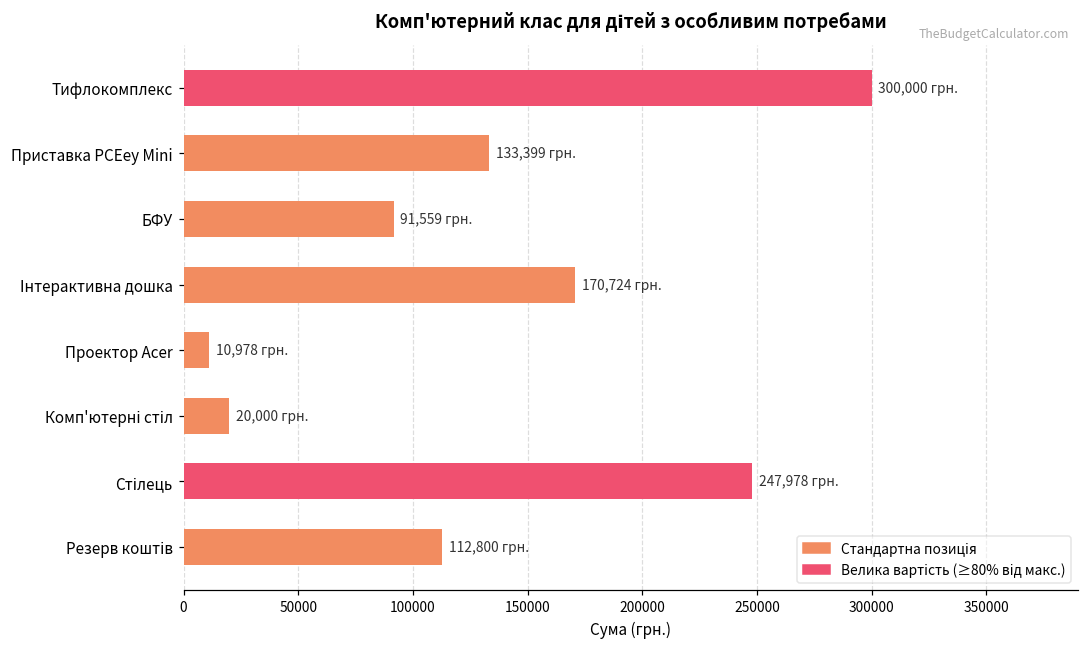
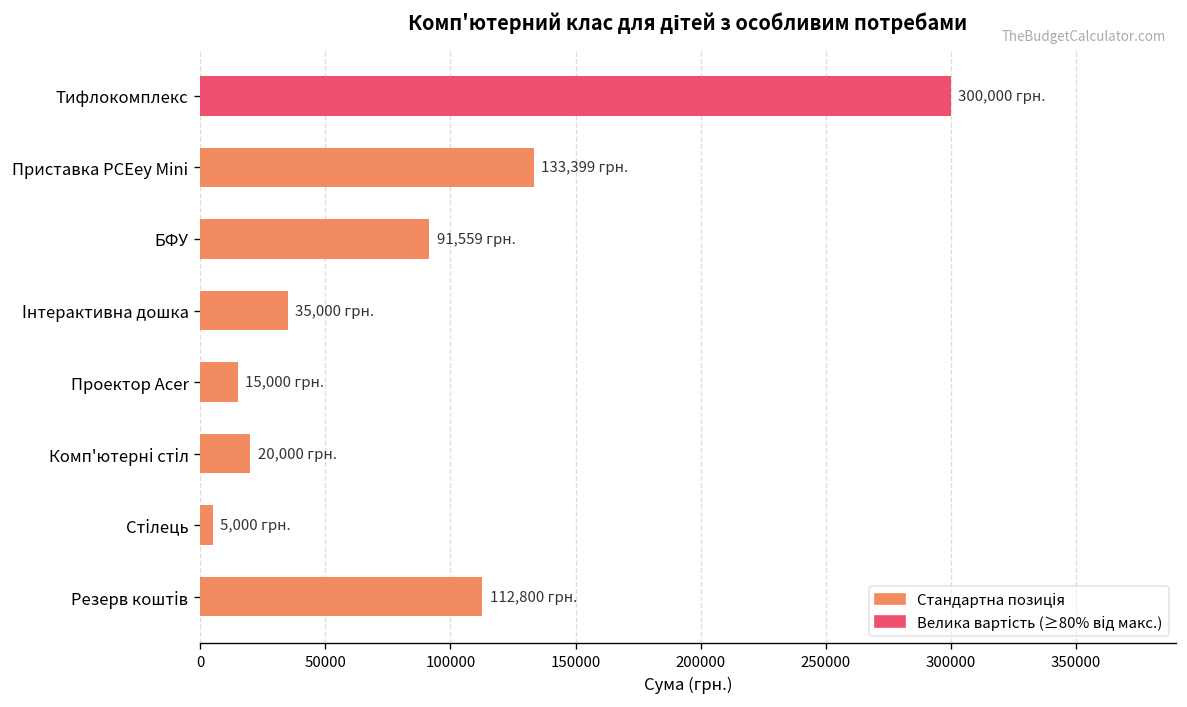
  {
    "Тифлокомплекс": "300,000",
    "Приставка PCEey Mini": "133,399",
    "БФУ": "91,559",
-   "Інтерактивна дошка": "170,724",
-   "Проектор Acer": "10,978",
+   "Інтерактивна дошка": "35,000",
+   "Проектор Acer": "15,000",
    "Комп'ютерні стіл": "20,000",
-   "Стілець": "247,978",
+   "Стілець": "5,000",
    "Резерв коштів": "112,800"
  }
